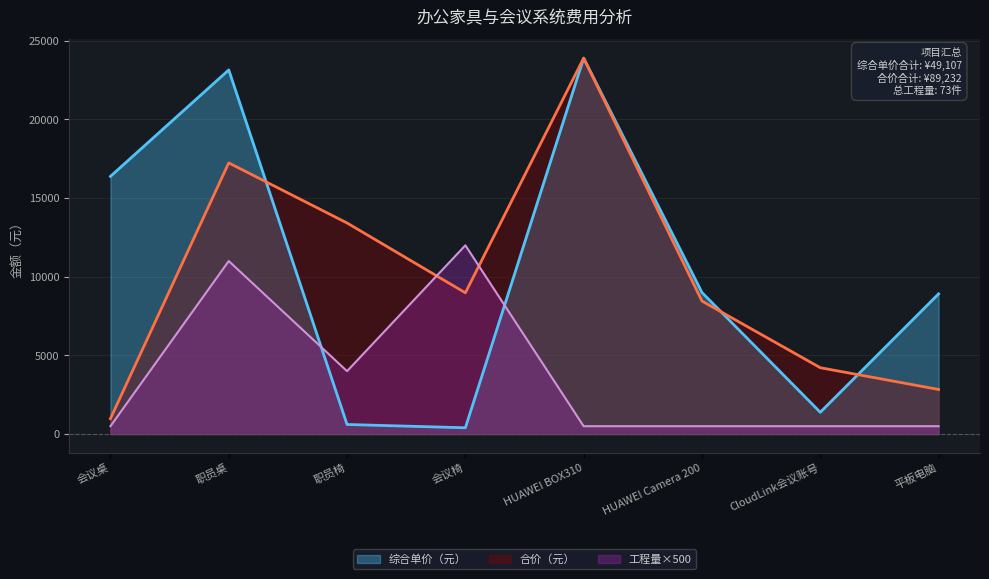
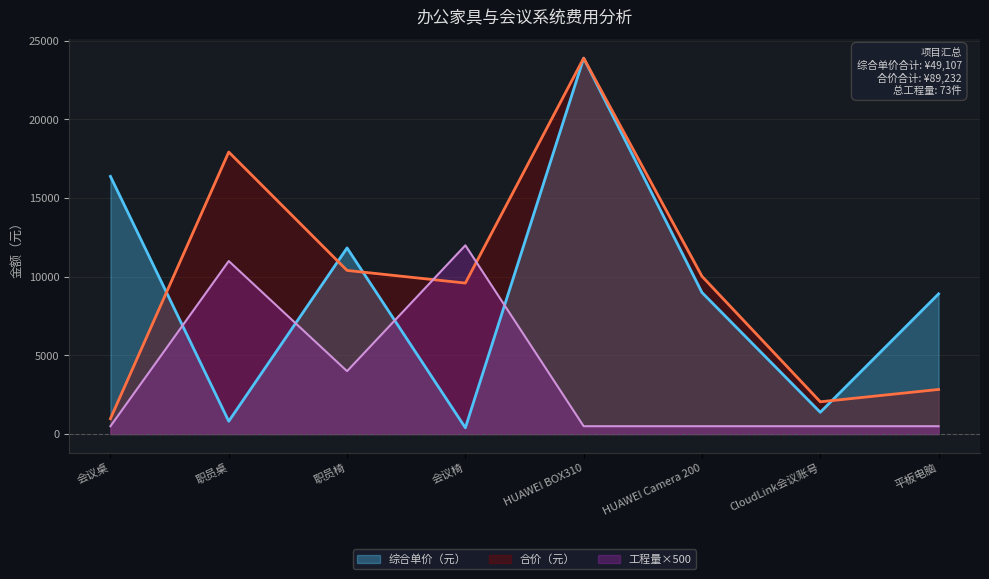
  {
    "综合单价（元）": {
      "会议桌": 16400,
-     "职员桌": 23200,
-     "职员椅": 600,
+     "职员桌": 800,
+     "职员椅": 11800,
      "会议椅": 400,
      "HUAWEI Camera 200": 9000,
      "CloudLink会议账号": 1400,
      "平板电脑": 8900
    },
    "合价（元）": {
      "会议桌": 1000,
-     "职员桌": 17200,
-     "职员椅": 13400,
-     "会议椅": 9000,
-     "HUAWEI Camera 200": 8500,
-     "CloudLink会议账号": 4200,
+     "职员桌": 17900,
+     "职员椅": 10400,
+     "会议椅": 9600,
+     "HUAWEI Camera 200": 10000,
+     "CloudLink会议账号": 2100,
      "平板电脑": 2800
    },
    "工程量×500": {
      "会议桌": 500,
      "职员桌": 11000,
      "职员椅": 4000,
      "会议椅": 12000,
      "HUAWEI BOX310": 500,
      "HUAWEI Camera 200": 500,
      "CloudLink会议账号": 500,
      "平板电脑": 500
    }
  }
